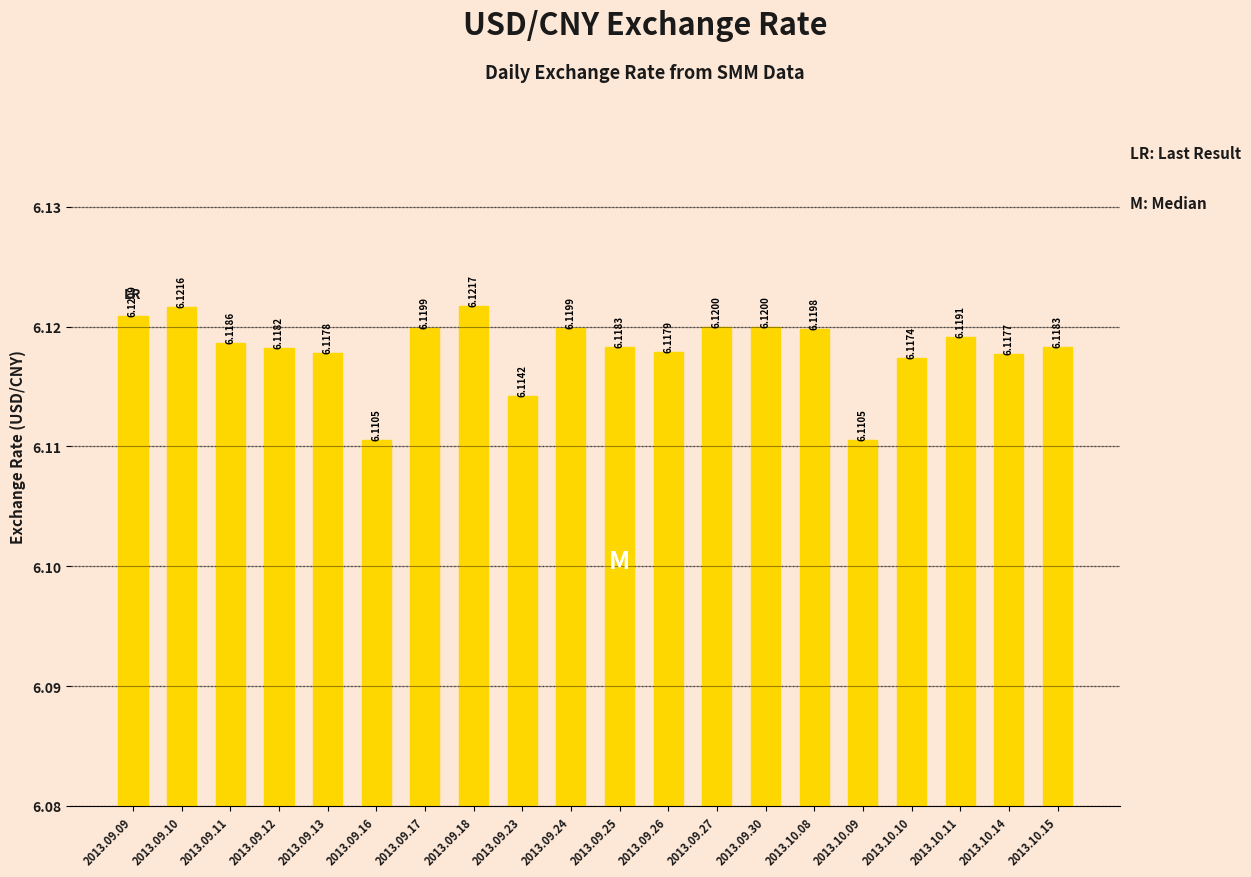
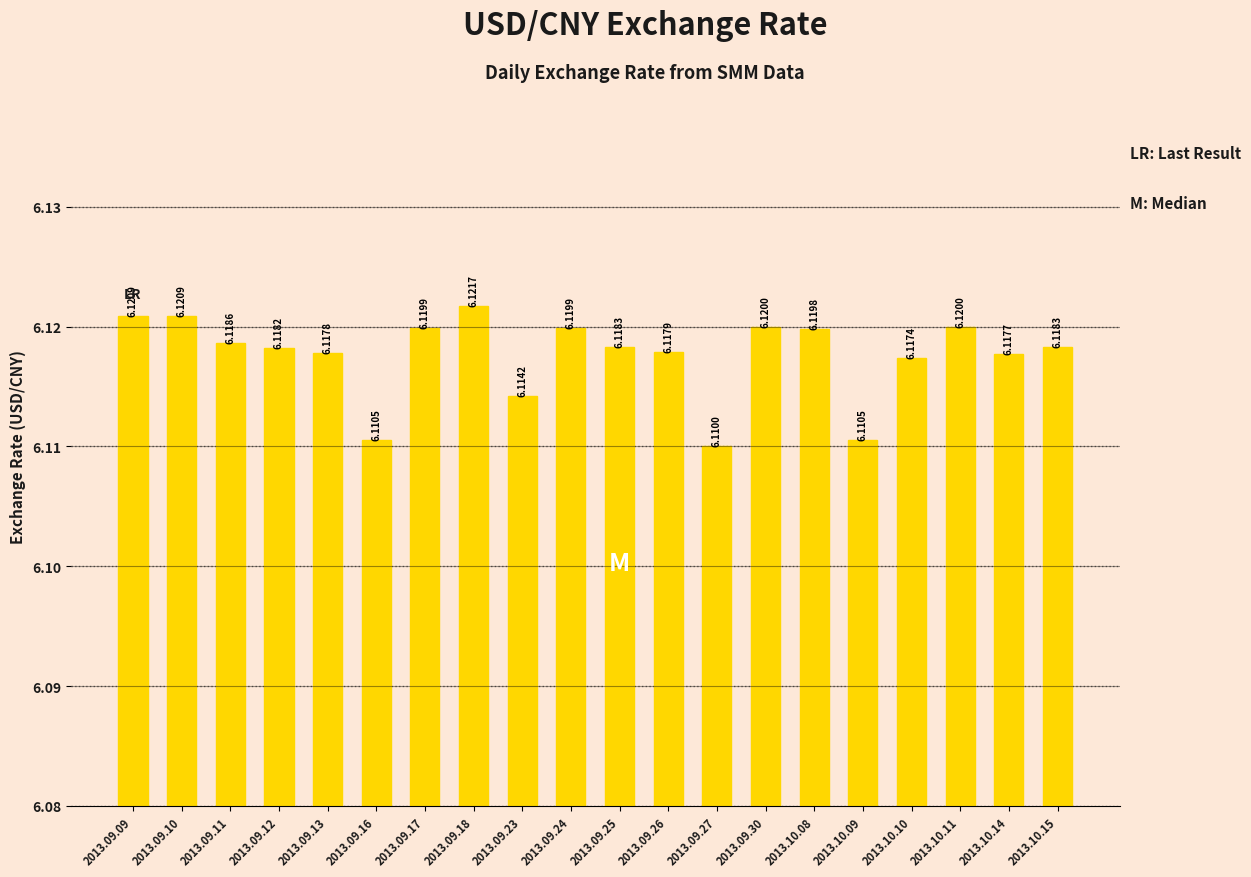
  {
-   "2013.09.10": 6.1216,
+   "2013.09.10": 6.1209,
    "2013.09.11": 6.1186,
    "2013.09.12": 6.1182,
    "2013.09.13": 6.1178,
    "2013.09.16": 6.1105,
    "2013.09.17": 6.1199,
    "2013.09.18": 6.1217,
    "2013.09.23": 6.1142,
    "2013.09.24": 6.1199,
    "2013.09.25": 6.1183,
    "2013.09.26": 6.1179,
-   "2013.09.27": 6.1200,
+   "2013.09.27": 6.1100,
    "2013.09.30": 6.1200,
    "2013.10.08": 6.1198,
    "2013.10.09": 6.1105,
    "2013.10.10": 6.1174,
-   "2013.10.11": 6.1191,
+   "2013.10.11": 6.1200,
    "2013.10.14": 6.1177,
    "2013.10.15": 6.1183
  }
